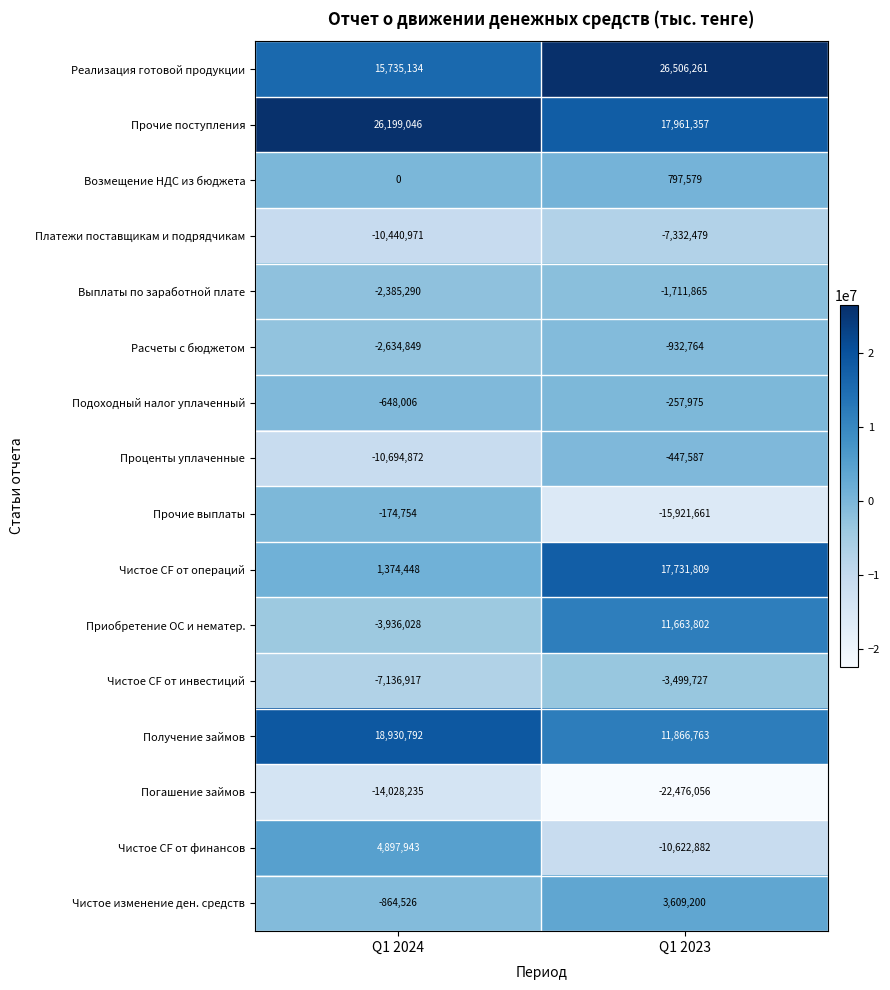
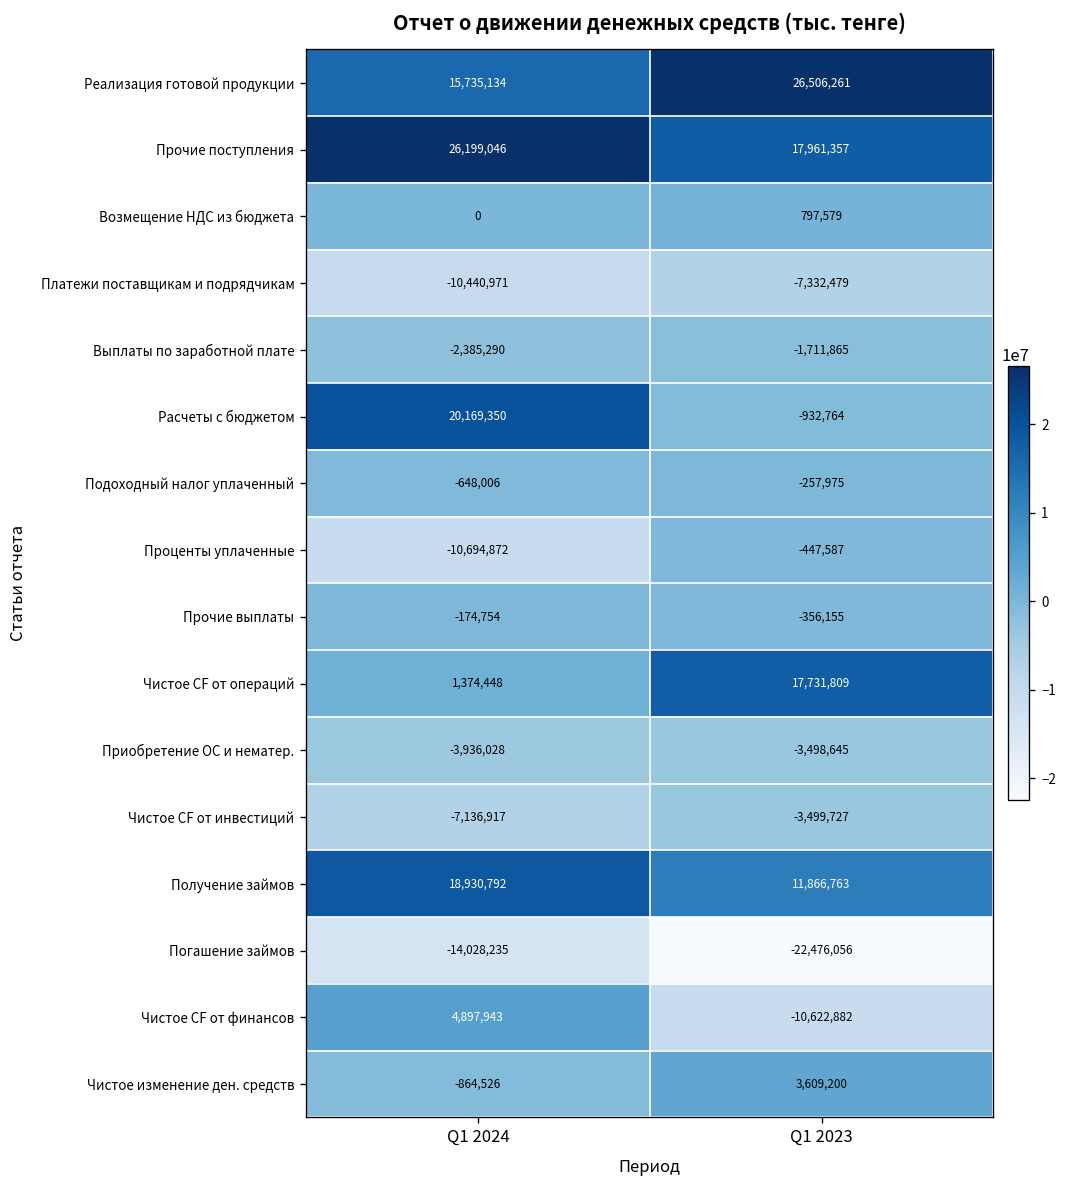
  {
    "Реализация готовой продукции": {
      "Q1 2024": "15,735,134",
      "Q1 2023": "26,506,261"
    },
    "Прочие поступления": {
      "Q1 2024": "26,199,046",
      "Q1 2023": "17,961,357"
    },
    "Возмещение НДС из бюджета": {
      "Q1 2024": "0",
      "Q1 2023": "797,579"
    },
    "Платежи поставщикам и подрядчикам": {
      "Q1 2024": "-10,440,971",
      "Q1 2023": "-7,332,479"
    },
    "Выплаты по заработной плате": {
      "Q1 2024": "-2,385,290",
      "Q1 2023": "-1,711,865"
    },
    "Расчеты с бюджетом": {
-     "Q1 2024": "-2,634,849",
+     "Q1 2024": "20,169,350",
      "Q1 2023": "-932,764"
    },
    "Подоходный налог уплаченный": {
      "Q1 2024": "-648,006",
      "Q1 2023": "-257,975"
    },
    "Проценты уплаченные": {
      "Q1 2024": "-10,694,872",
      "Q1 2023": "-447,587"
    },
    "Прочие выплаты": {
      "Q1 2024": "-174,754",
-     "Q1 2023": "-15,921,661"
+     "Q1 2023": "-356,155"
    },
    "Чистое CF от операций": {
      "Q1 2024": "1,374,448",
      "Q1 2023": "17,731,809"
    },
    "Приобретение ОС и нематер.": {
      "Q1 2024": "-3,936,028",
-     "Q1 2023": "11,663,802"
+     "Q1 2023": "-3,498,645"
    },
    "Чистое CF от инвестиций": {
      "Q1 2024": "-7,136,917",
      "Q1 2023": "-3,499,727"
    },
    "Получение займов": {
      "Q1 2024": "18,930,792",
      "Q1 2023": "11,866,763"
    },
    "Погашение займов": {
      "Q1 2024": "-14,028,235",
      "Q1 2023": "-22,476,056"
    },
    "Чистое CF от финансов": {
      "Q1 2024": "4,897,943",
      "Q1 2023": "-10,622,882"
    },
    "Чистое изменение ден. средств": {
      "Q1 2024": "-864,526",
      "Q1 2023": "3,609,200"
    }
  }
